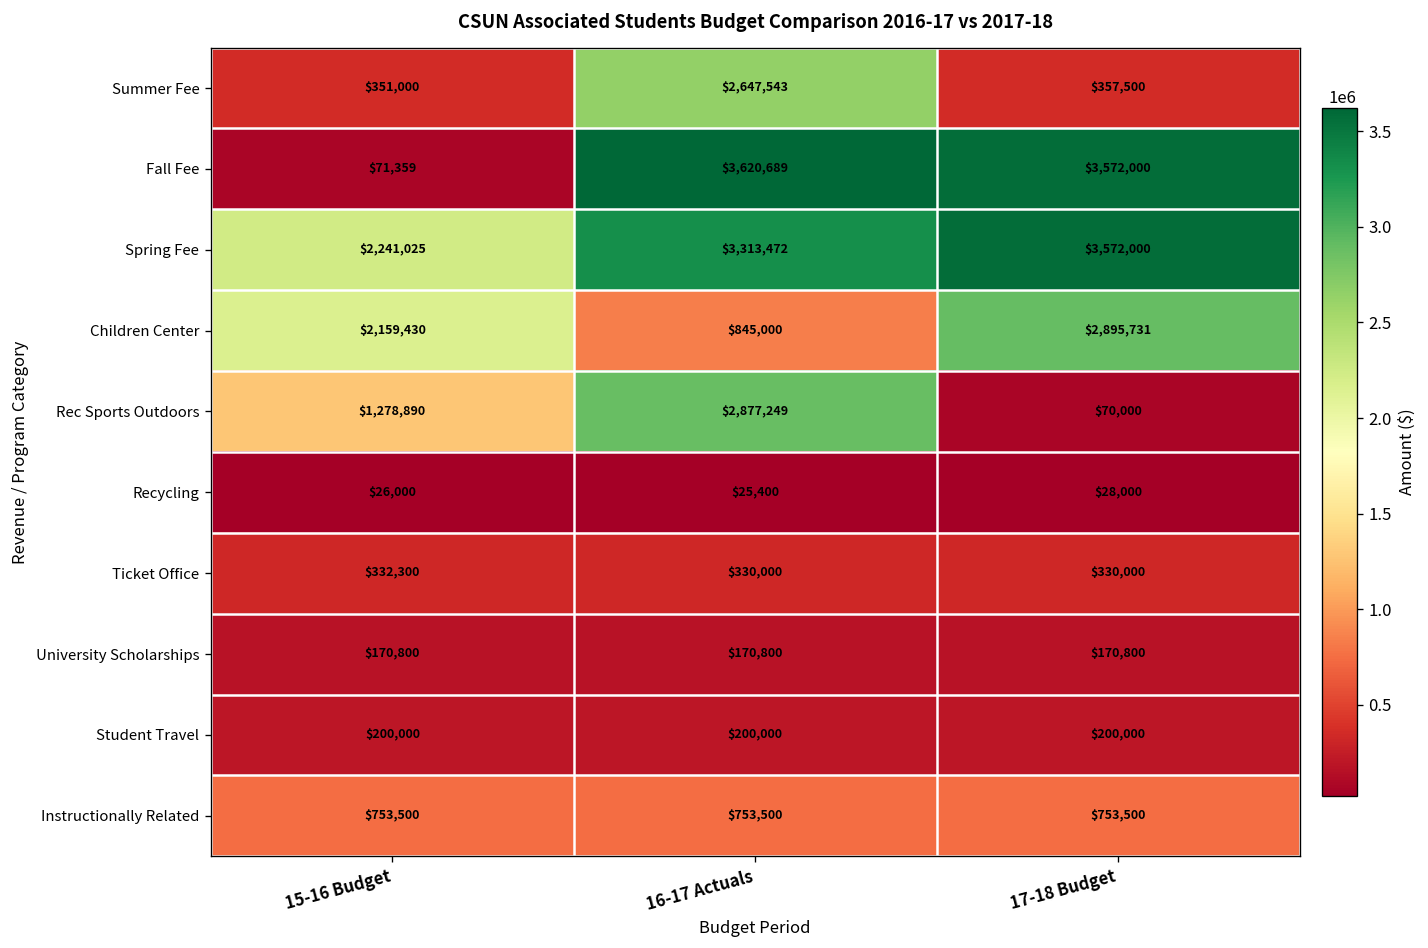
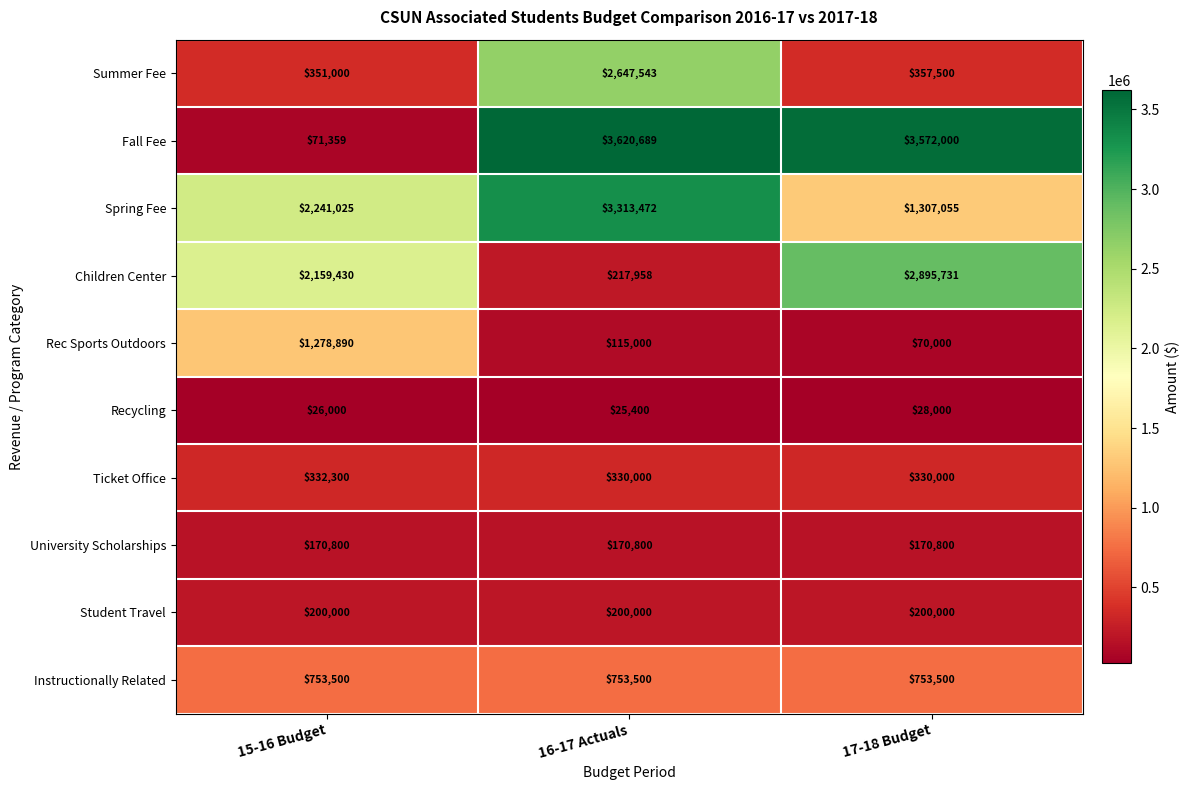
  {
    "Summer Fee": {
      "15-16 Budget": "$351,000",
      "16-17 Actuals": "$2,647,543",
      "17-18 Budget": "$357,500"
    },
    "Fall Fee": {
      "15-16 Budget": "$71,359",
      "16-17 Actuals": "$3,620,689",
      "17-18 Budget": "$3,572,000"
    },
    "Spring Fee": {
      "15-16 Budget": "$2,241,025",
      "16-17 Actuals": "$3,313,472",
-     "17-18 Budget": "$3,572,000"
+     "17-18 Budget": "$1,307,055"
    },
    "Children Center": {
      "15-16 Budget": "$2,159,430",
-     "16-17 Actuals": "$845,000",
+     "16-17 Actuals": "$217,958",
      "17-18 Budget": "$2,895,731"
    },
    "Rec Sports Outdoors": {
      "15-16 Budget": "$1,278,890",
-     "16-17 Actuals": "$2,877,249",
+     "16-17 Actuals": "$115,000",
      "17-18 Budget": "$70,000"
    },
    "Recycling": {
      "15-16 Budget": "$26,000",
      "16-17 Actuals": "$25,400",
      "17-18 Budget": "$28,000"
    },
    "Ticket Office": {
      "15-16 Budget": "$332,300",
      "16-17 Actuals": "$330,000",
      "17-18 Budget": "$330,000"
    },
    "University Scholarships": {
      "15-16 Budget": "$170,800",
      "16-17 Actuals": "$170,800",
      "17-18 Budget": "$170,800"
    },
    "Student Travel": {
      "15-16 Budget": "$200,000",
      "16-17 Actuals": "$200,000",
      "17-18 Budget": "$200,000"
    },
    "Instructionally Related": {
      "15-16 Budget": "$753,500",
      "16-17 Actuals": "$753,500",
      "17-18 Budget": "$753,500"
    }
  }
